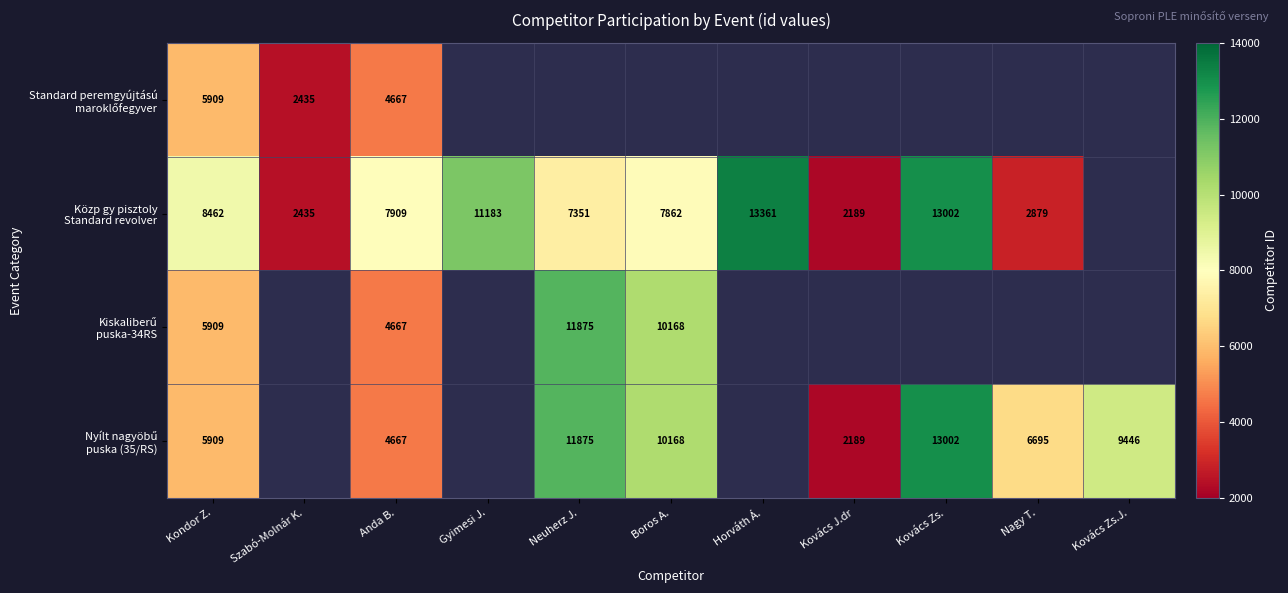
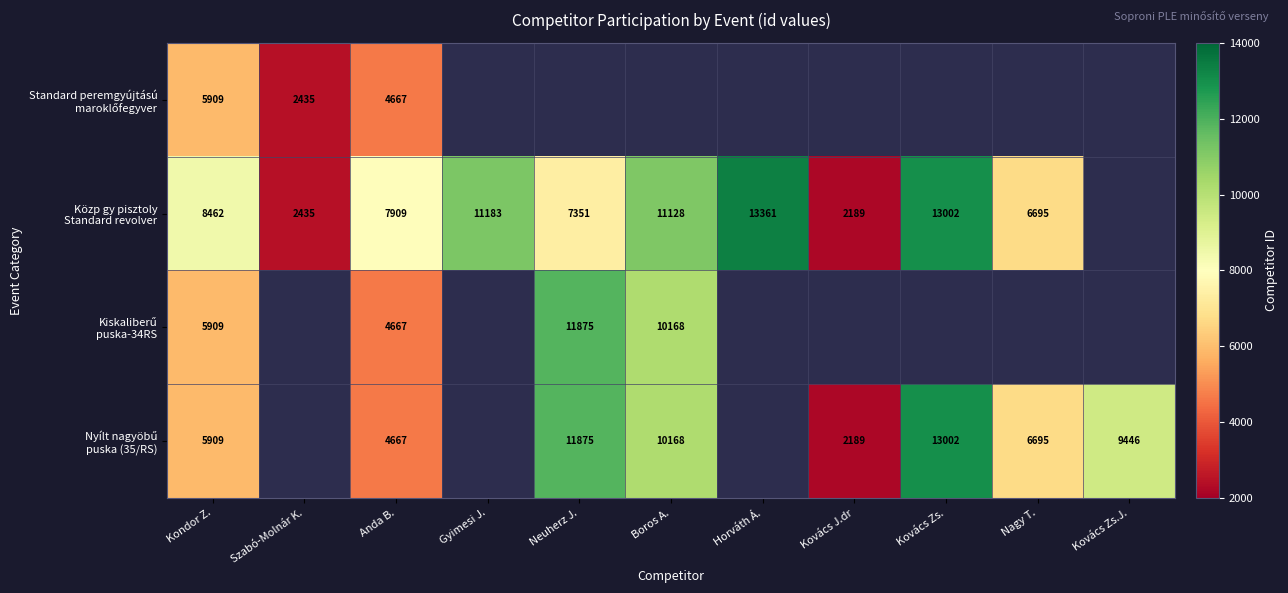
  {
    "Standard peremgyújtású maroklőfegyver": {
      "Kondor Z.": 5909,
      "Szabó-Molnár K.": 2435,
      "Anda B.": 4667
    },
    "Közp gy pisztoly Standard revolver": {
      "Kondor Z.": 8462,
      "Szabó-Molnár K.": 2435,
      "Anda B.": 7909,
      "Gyimesi J.": 11183,
      "Neuherz J.": 7351,
-     "Boros A.": 7862,
+     "Boros A.": 11128,
      "Horváth Á.": 13361,
      "Kovács J.dr": 2189,
      "Kovács Zs.": 13002,
-     "Nagy T.": 2879
+     "Nagy T.": 6695
    },
    "Kiskaliberű puska-34RS": {
      "Kondor Z.": 5909,
      "Anda B.": 4667,
      "Neuherz J.": 11875,
      "Boros A.": 10168
    },
    "Nyílt nagyöbű puska (35/RS)": {
      "Kondor Z.": 5909,
      "Anda B.": 4667,
      "Neuherz J.": 11875,
      "Boros A.": 10168,
      "Kovács J.dr": 2189,
      "Kovács Zs.": 13002,
      "Nagy T.": 6695,
      "Kovács Zs.J.": 9446
    }
  }
